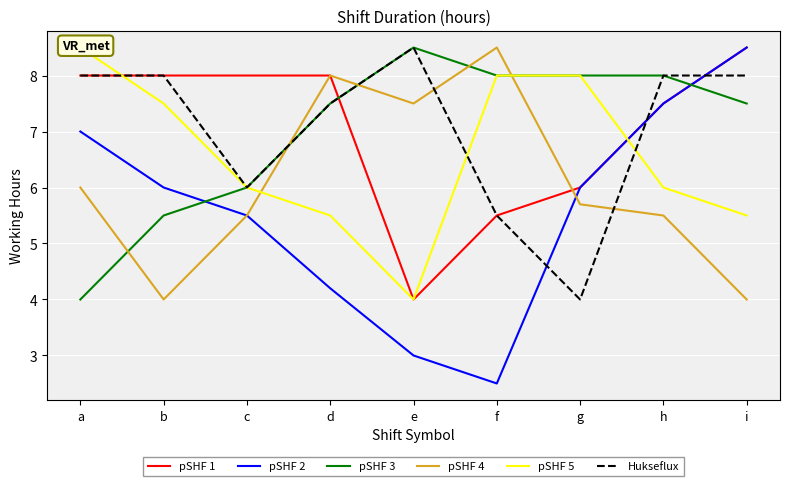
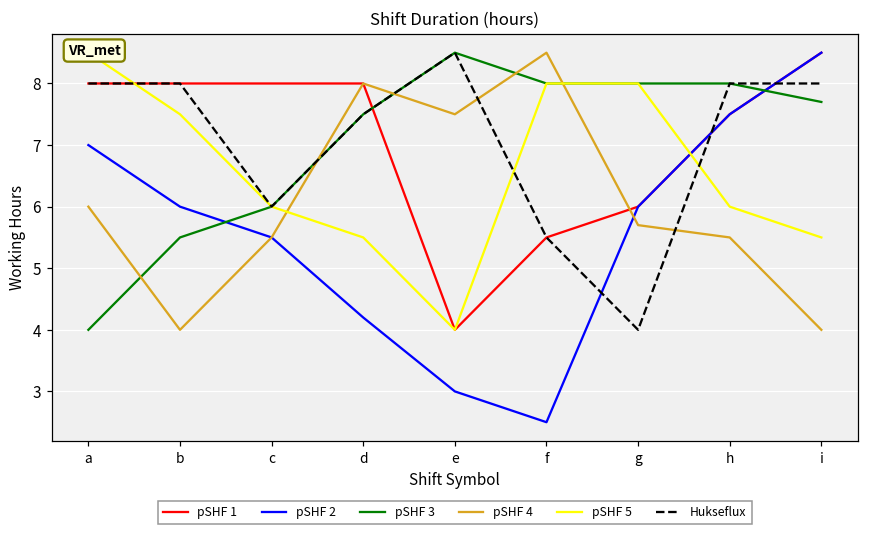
  {
    "pSHF 1": {
      "c": 8.0
    },
    "pSHF 2": {
      "a": 7.0,
      "b": 6.0,
      "d": 4.2,
      "e": 3.0,
      "f": 2.5
    },
    "pSHF 3": {
      "a": 4.0,
      "b": 5.5,
-     "i": 7.5
+     "i": 7.7
    },
    "pSHF 4": {
      "a": 6.0,
      "b": 4.0,
      "e": 7.5,
      "f": 8.5,
      "g": 5.7,
      "h": 5.5,
      "i": 4.0
    },
    "pSHF 5": {
      "b": 7.5,
      "d": 5.5,
      "h": 6.0,
      "i": 5.5
    },
    "Hukseflux": {
      "g": 4.0,
      "i": 8.0
    }
  }
